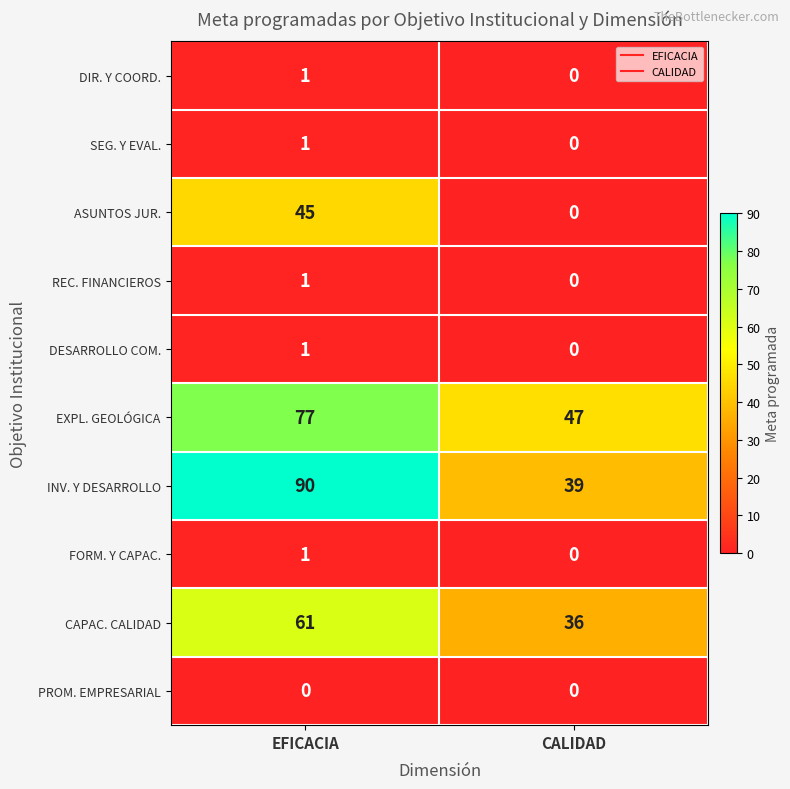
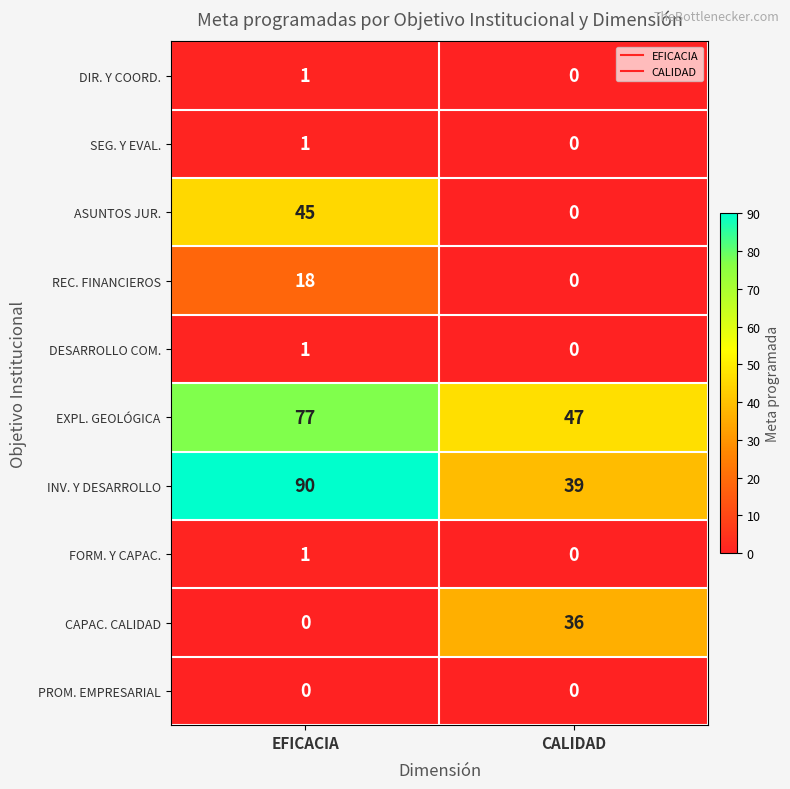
  {
    "DIR. Y COORD.": {
      "EFICACIA": 1,
      "CALIDAD": 0
    },
    "SEG. Y EVAL.": {
      "EFICACIA": 1,
      "CALIDAD": 0
    },
    "ASUNTOS JUR.": {
      "EFICACIA": 45,
      "CALIDAD": 0
    },
    "REC. FINANCIEROS": {
-     "EFICACIA": 1,
+     "EFICACIA": 18,
      "CALIDAD": 0
    },
    "DESARROLLO COM.": {
      "EFICACIA": 1,
      "CALIDAD": 0
    },
    "EXPL. GEOLÓGICA": {
      "EFICACIA": 77,
      "CALIDAD": 47
    },
    "INV. Y DESARROLLO": {
      "EFICACIA": 90,
      "CALIDAD": 39
    },
    "FORM. Y CAPAC.": {
      "EFICACIA": 1,
      "CALIDAD": 0
    },
    "CAPAC. CALIDAD": {
-     "EFICACIA": 61,
+     "EFICACIA": 0,
      "CALIDAD": 36
    },
    "PROM. EMPRESARIAL": {
      "EFICACIA": 0,
      "CALIDAD": 0
    }
  }
